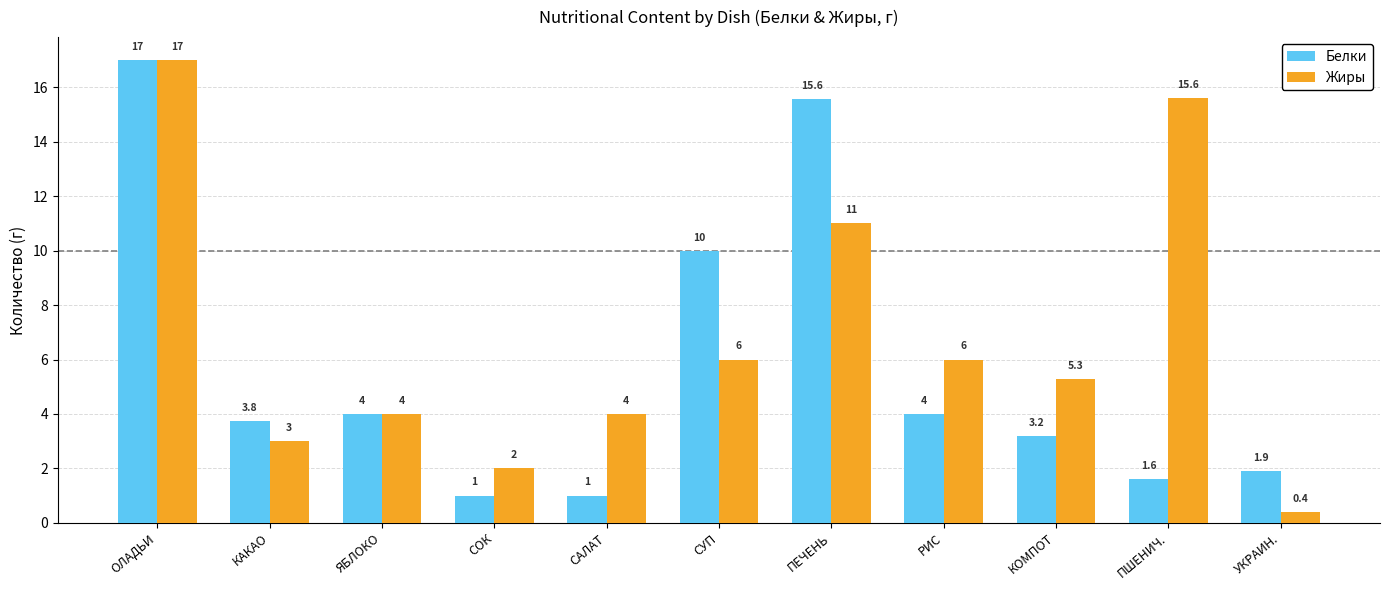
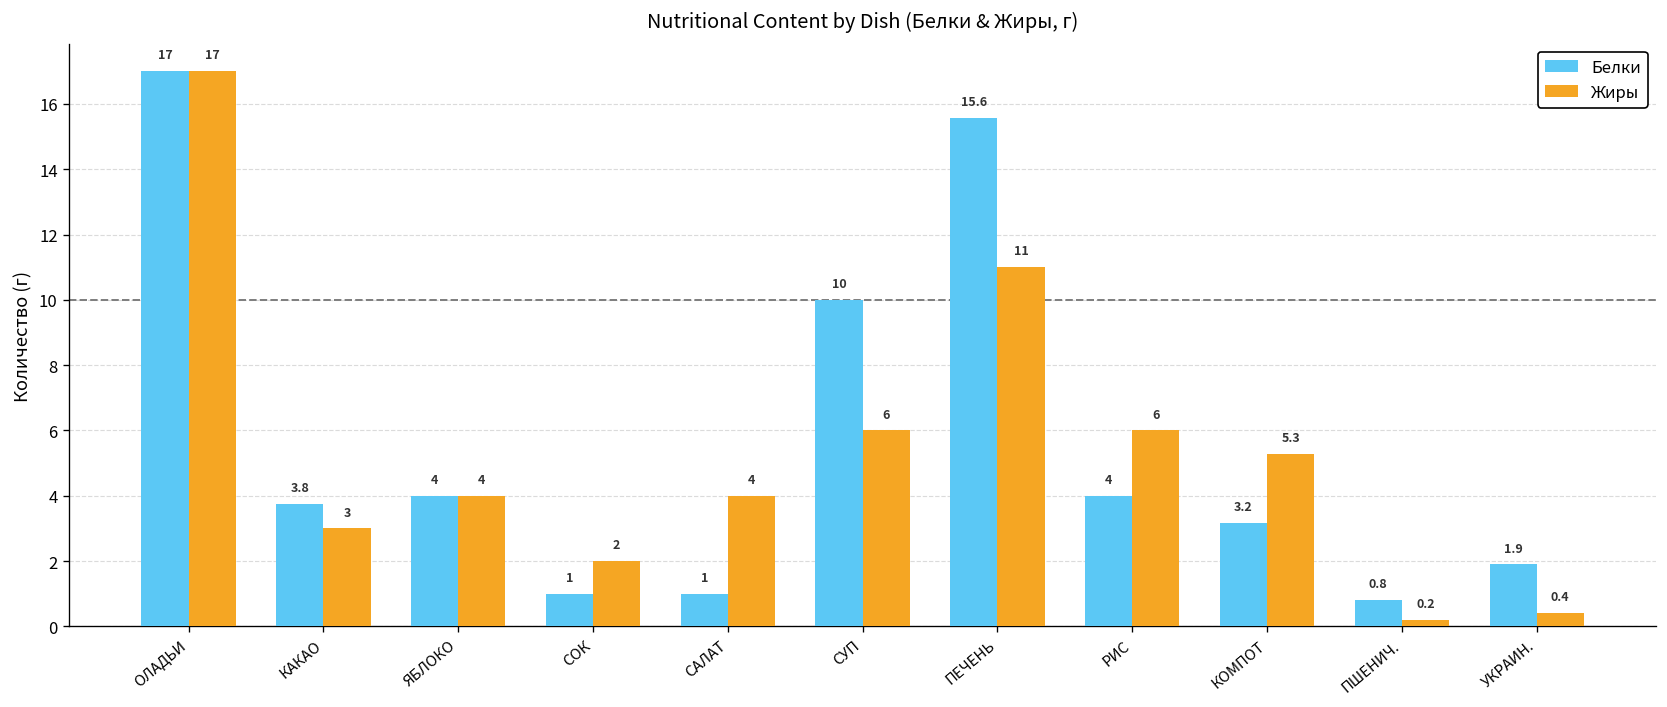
  {
    "Белки": {
      "ОЛАДЬИ": 17,
      "КАКАО": 3.8,
      "ЯБЛОКО": 4,
      "СОК": 1,
      "САЛАТ": 1,
      "СУП": 10,
      "ПЕЧЕНЬ": 15.6,
      "РИС": 4,
      "КОМПОТ": 3.2,
-     "ПШЕНИЧ.": 1.6,
+     "ПШЕНИЧ.": 0.8,
      "УКРАИН.": 1.9
    },
    "Жиры": {
      "ОЛАДЬИ": 17,
      "КАКАО": 3,
      "ЯБЛОКО": 4,
      "СОК": 2,
      "САЛАТ": 4,
      "СУП": 6,
      "ПЕЧЕНЬ": 11,
      "РИС": 6,
      "КОМПОТ": 5.3,
-     "ПШЕНИЧ.": 15.6,
+     "ПШЕНИЧ.": 0.2,
      "УКРАИН.": 0.4
    }
  }
